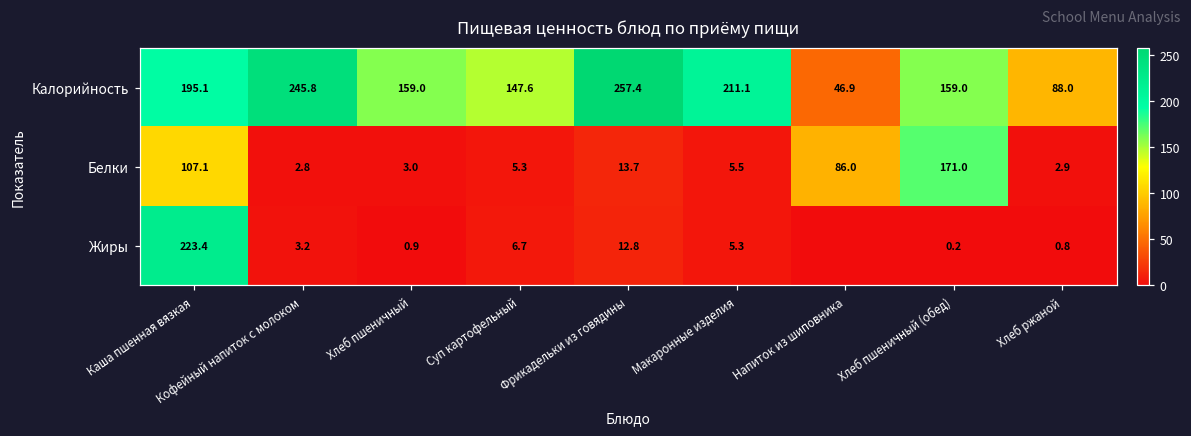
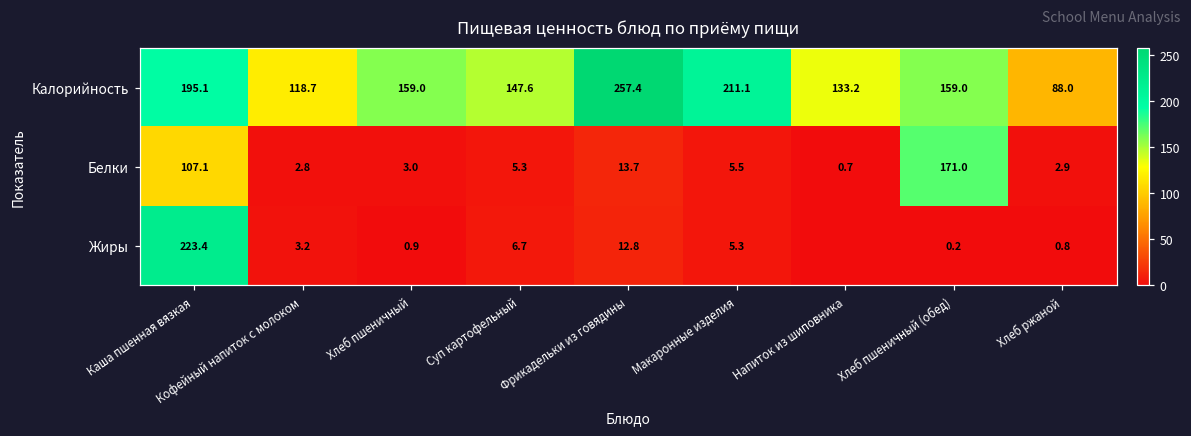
  {
    "Калорийность": {
      "Каша пшенная вязкая": 195.1,
-     "Кофейный напиток с молоком": 245.8,
+     "Кофейный напиток с молоком": 118.7,
      "Хлеб пшеничный": 159.0,
      "Суп картофельный": 147.6,
      "Фрикадельки из говядины": 257.4,
      "Макаронные изделия": 211.1,
-     "Напиток из шиповника": 46.9,
+     "Напиток из шиповника": 133.2,
      "Хлеб пшеничный (обед)": 159.0,
      "Хлеб ржаной": 88.0
    },
    "Белки": {
      "Каша пшенная вязкая": 107.1,
      "Кофейный напиток с молоком": 2.8,
      "Хлеб пшеничный": 3.0,
      "Суп картофельный": 5.3,
      "Фрикадельки из говядины": 13.7,
      "Макаронные изделия": 5.5,
-     "Напиток из шиповника": 86.0,
+     "Напиток из шиповника": 0.7,
      "Хлеб пшеничный (обед)": 171.0,
      "Хлеб ржаной": 2.9
    },
    "Жиры": {
      "Каша пшенная вязкая": 223.4,
      "Кофейный напиток с молоком": 3.2,
      "Хлеб пшеничный": 0.9,
      "Суп картофельный": 6.7,
      "Фрикадельки из говядины": 12.8,
      "Макаронные изделия": 5.3,
      "Хлеб пшеничный (обед)": 0.2,
      "Хлеб ржаной": 0.8
    }
  }
